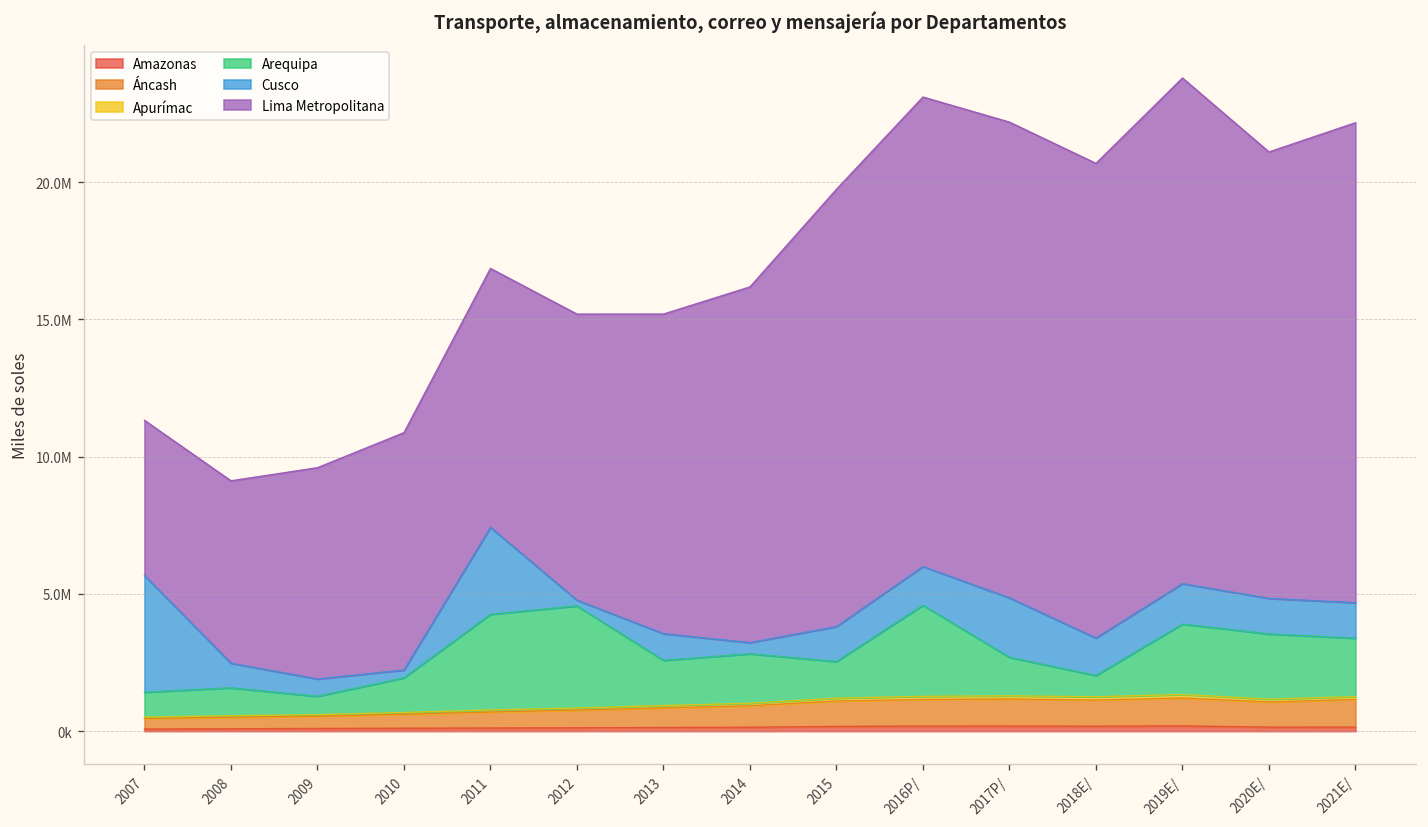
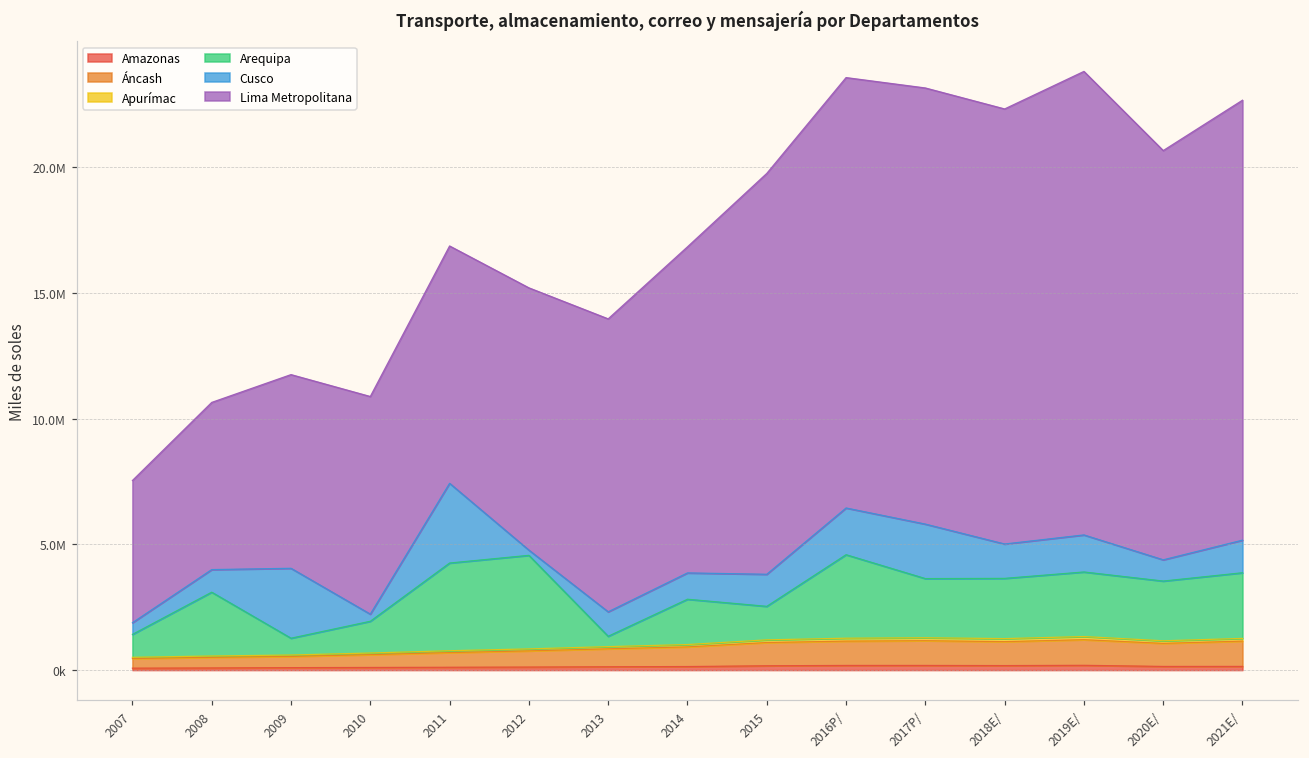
  {
    "Apurímac": {
      "2016P/": 100000,
      "2017P/": 100000,
      "2018E/": 100000,
      "2019E/": 100000
    },
    "Arequipa": {
      "2007": 900000,
-     "2008": 1000000,
+     "2008": 2500000,
      "2009": 700000,
      "2010": 1300000,
      "2011": 3500000,
      "2012": 3700000,
-     "2013": 1600000,
+     "2013": 400000,
      "2014": 1800000,
      "2015": 1300000,
      "2016P/": 3300000,
-     "2017P/": 1400000,
-     "2018E/": 800000,
+     "2017P/": 2400000,
+     "2018E/": 2400000,
      "2019E/": 2600000,
      "2020E/": 2400000,
-     "2021E/": 2100000
+     "2021E/": 2600000
    },
    "Cusco": {
-     "2007": 4300000,
+     "2007": 500000,
      "2008": 900000,
-     "2009": 600000,
+     "2009": 2800000,
      "2010": 300000,
      "2011": 3200000,
      "2012": 200000,
      "2013": 1000000,
-     "2014": 400000,
+     "2014": 1000000,
      "2015": 1300000,
-     "2016P/": 1400000,
+     "2016P/": 1900000,
      "2017P/": 2200000,
      "2018E/": 1400000,
      "2019E/": 1500000,
-     "2020E/": 1300000,
+     "2020E/": 800000,
      "2021E/": 1300000
    },
    "Lima Metropolitana": {
      "2007": 5700000,
      "2008": 6600000,
      "2009": 7700000,
      "2010": 8600000,
      "2011": 9400000,
      "2012": 10400000,
      "2013": 11600000,
      "2014": 13000000,
      "2015": 15900000,
      "2016P/": 17100000,
      "2017P/": 17300000,
      "2018E/": 17300000,
      "2019E/": 18400000,
      "2020E/": 16300000,
      "2021E/": 17500000
    }
  }
